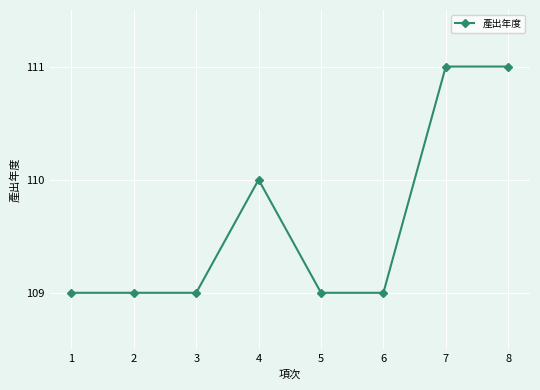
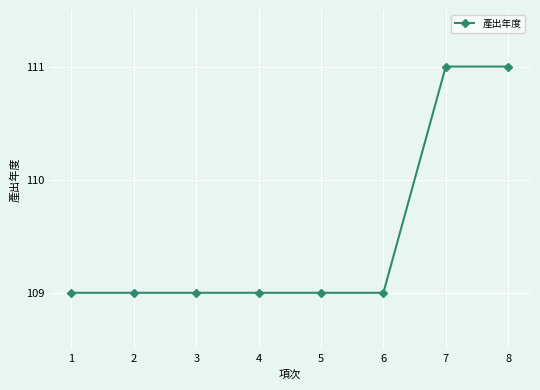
  {
    "1": 109,
    "2": 109,
    "3": 109,
-   "4": 110,
+   "4": 109,
    "5": 109,
    "6": 109,
    "7": 111,
    "8": 111
  }
